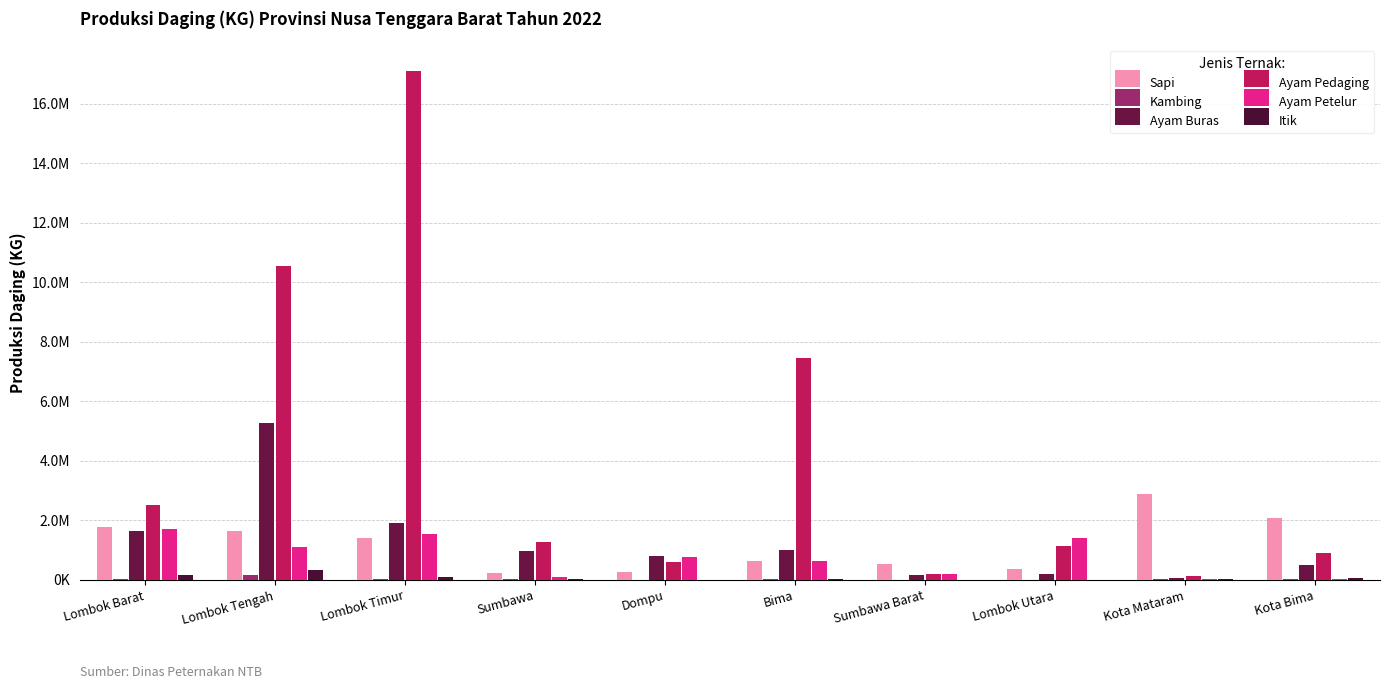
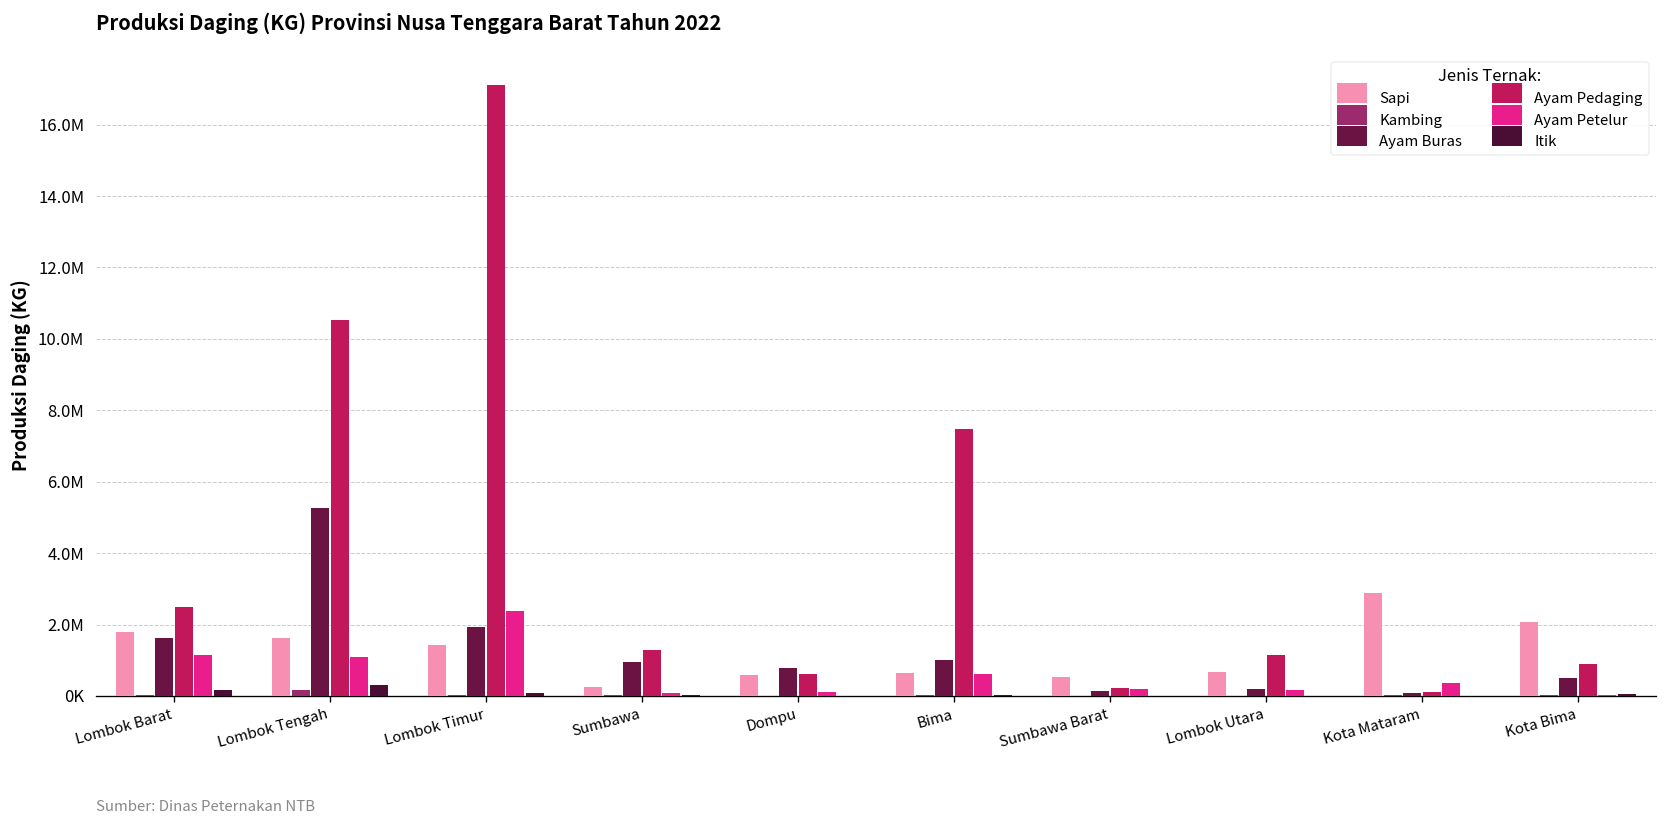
  {
    "Sapi": {
      "Lombok Barat": 1800000,
      "Lombok Tengah": 1600000,
      "Lombok Timur": 1400000,
      "Sumbawa": 200000,
-     "Dompu": 300000,
+     "Dompu": 600000,
      "Bima": 600000,
      "Sumbawa Barat": 500000,
-     "Lombok Utara": 400000,
+     "Lombok Utara": 700000,
      "Kota Mataram": 2900000,
      "Kota Bima": 2100000
    },
    "Ayam Petelur": {
-     "Lombok Barat": 1700000,
+     "Lombok Barat": 1100000,
      "Lombok Tengah": 1100000,
-     "Lombok Timur": 1500000,
+     "Lombok Timur": 2400000,
      "Sumbawa": 100000,
-     "Dompu": 800000,
+     "Dompu": 100000,
      "Bima": 600000,
      "Sumbawa Barat": 200000,
-     "Lombok Utara": 1400000,
-     "Kota Mataram": 0
+     "Lombok Utara": 200000,
+     "Kota Mataram": 400000
    }
  }
